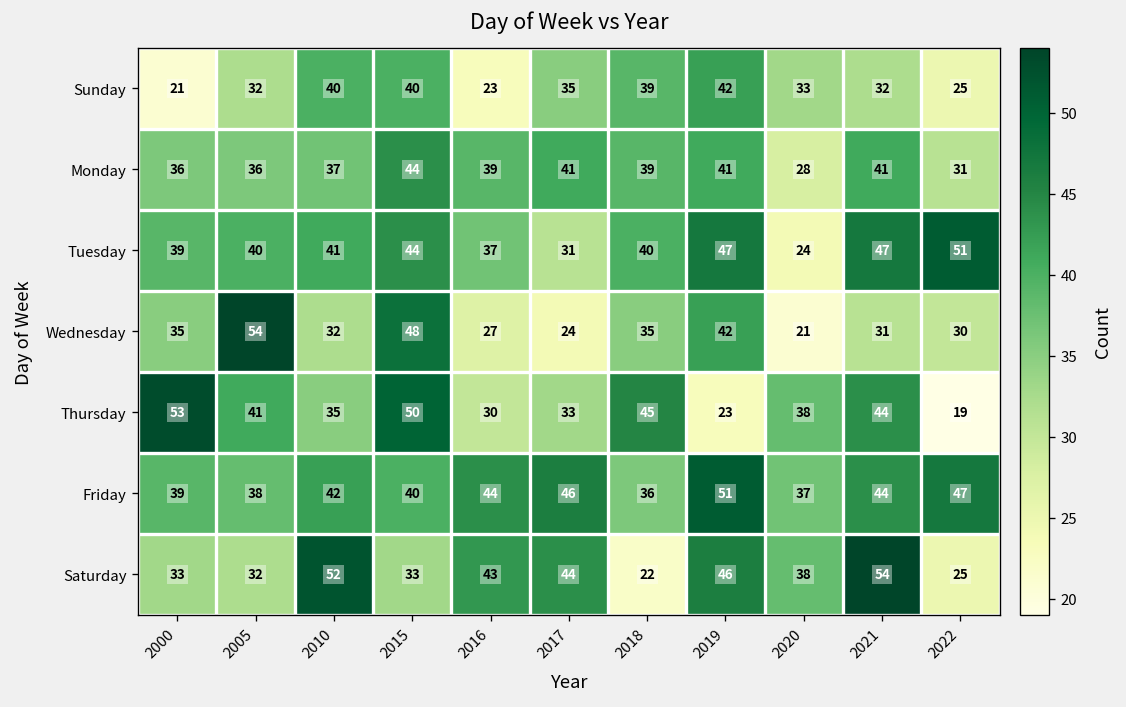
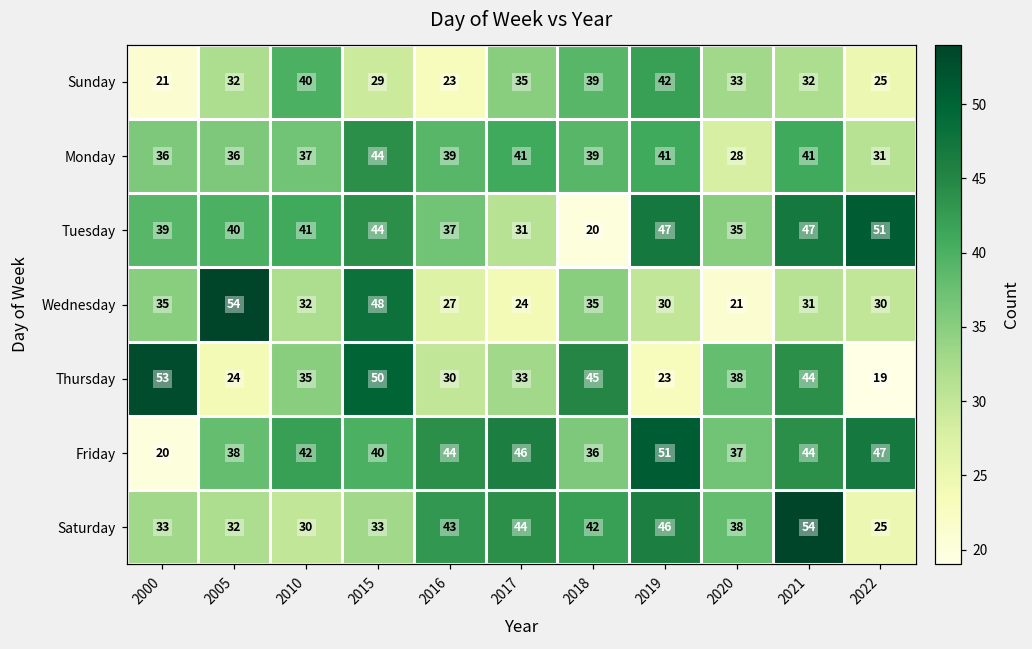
  {
    "Sunday": {
-     "2015": 40
+     "2015": 29
    },
    "Tuesday": {
-     "2018": 40,
-     "2020": 24
+     "2018": 20,
+     "2020": 35
    },
    "Wednesday": {
-     "2019": 42
+     "2019": 30
    },
    "Thursday": {
-     "2005": 41
+     "2005": 24
    },
    "Friday": {
-     "2000": 39
+     "2000": 20
    },
    "Saturday": {
-     "2010": 52,
-     "2018": 22
+     "2010": 30,
+     "2018": 42
    }
  }
